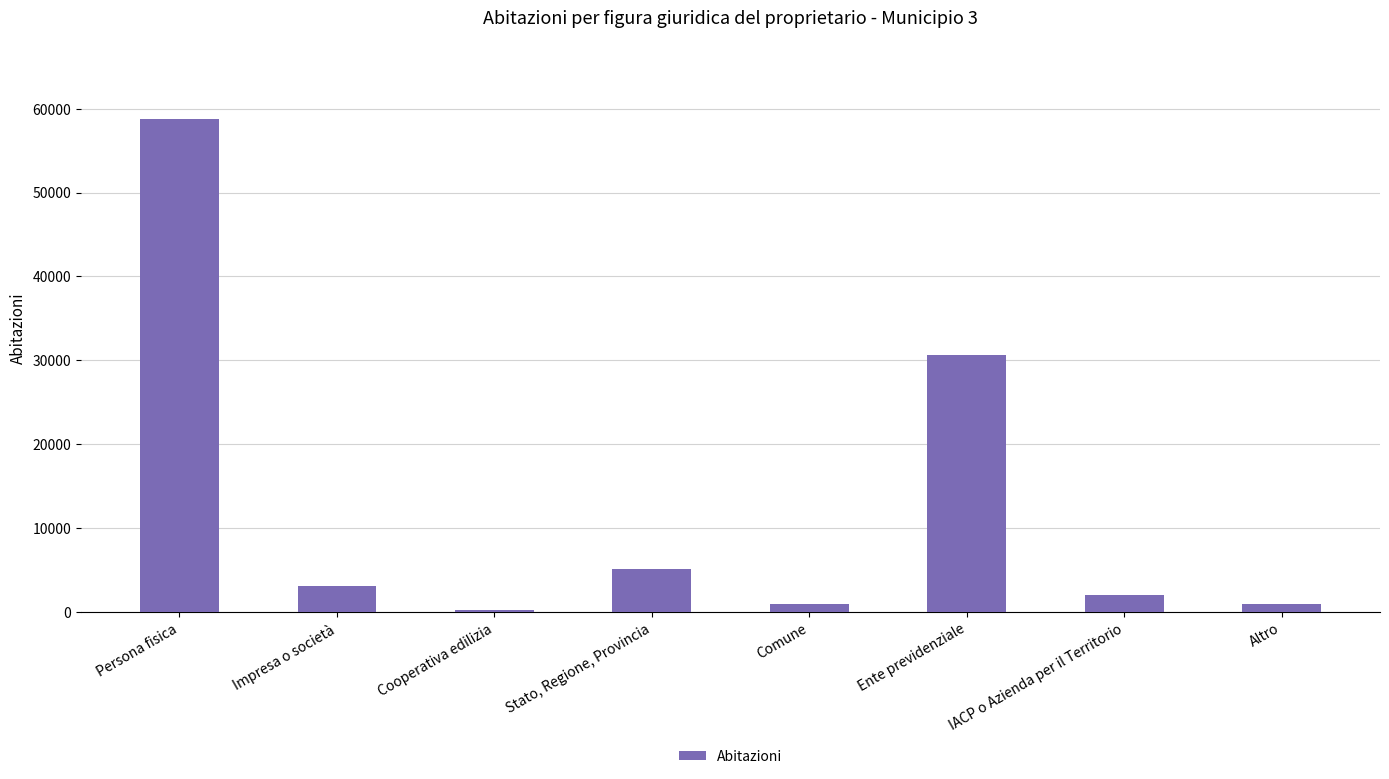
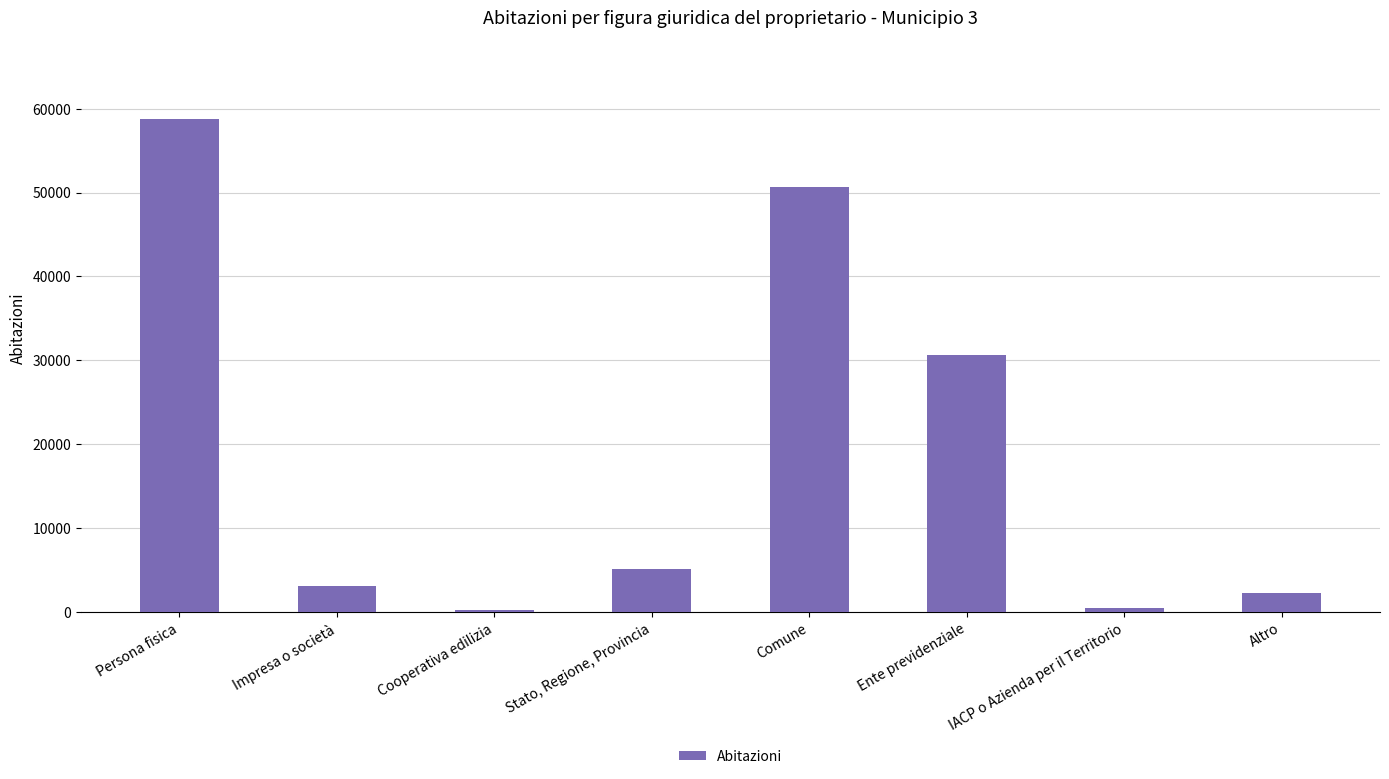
  {
    "Persona fisica": 59000,
    "Impresa o società": 3000,
    "Stato, Regione, Provincia": 5000,
-   "Comune": 1000,
+   "Comune": 51000,
    "Ente previdenziale": 31000,
-   "IACP o Azienda per il Territorio": 2000,
-   "Altro": 1000
+   "IACP o Azienda per il Territorio": 0,
+   "Altro": 2000
  }
